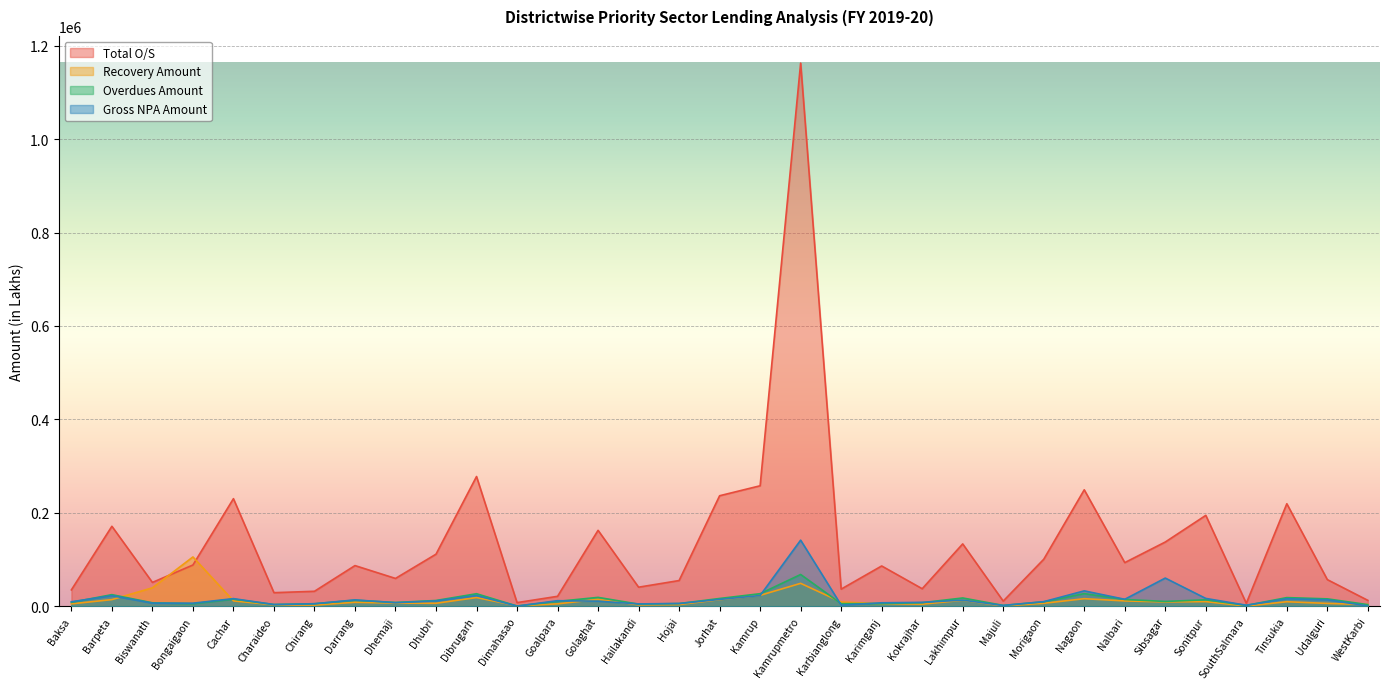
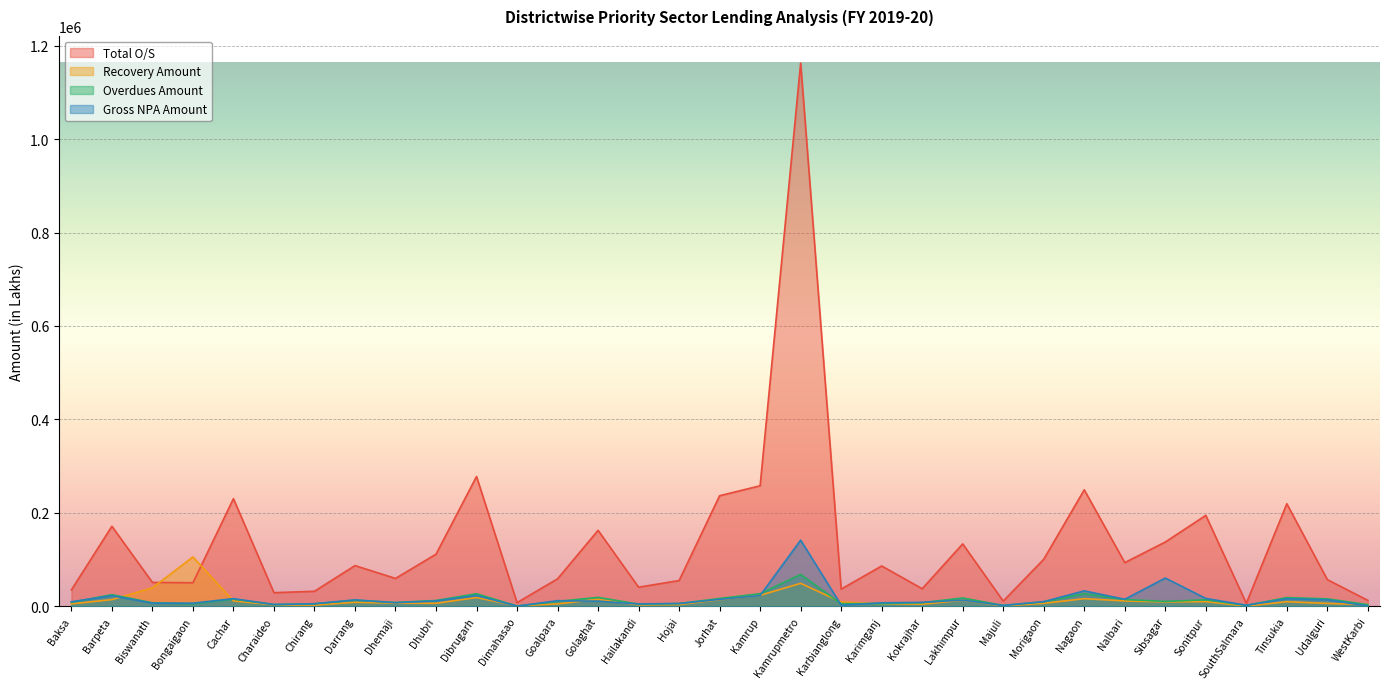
  {
    "Total O/S": {
      "Baksa": 40000,
      "Barpeta": 170000,
      "Biswanath": 50000,
-     "Bongaigaon": 90000,
+     "Bongaigaon": 50000,
      "Cachar": 230000,
      "Charaideo": 30000,
      "Chirang": 30000,
      "Darrang": 90000,
      "Dhemaji": 60000,
      "Dhubri": 110000,
      "Dibrugarh": 280000,
      "Dimahasao": 10000,
-     "Goalpara": 20000,
+     "Goalpara": 60000,
      "Golaghat": 160000,
      "Hailakandi": 40000,
      "Hojai": 60000,
      "Jorhat": 240000,
      "Kamrup": 260000,
      "Kamrupmetro": 1160000,
      "Karbianglong": 40000,
      "Karimganj": 90000,
      "Kokrajhar": 40000,
      "Lakhimpur": 130000,
      "Majuli": 10000,
      "Morigaon": 100000,
      "Nagaon": 250000,
      "Nalbari": 90000,
      "Sibsagar": 140000,
      "Sonitpur": 190000,
      "Tinsukia": 220000,
      "Udalguri": 60000,
      "WestKarbi": 10000
    },
    "Recovery Amount": {
      "Barpeta": 10000,
      "Biswanath": 40000,
      "Bongaigaon": 110000,
      "Kamrupmetro": 50000,
      "Nagaon": 20000,
      "Tinsukia": 10000,
      "Udalguri": 10000
    },
    "Overdues Amount": {
      "Kamrupmetro": 70000,
      "Nagaon": 30000
    },
    "Gross NPA Amount": {
      "Kamrupmetro": 140000,
      "Nagaon": 30000,
      "Sibsagar": 60000
    }
  }
